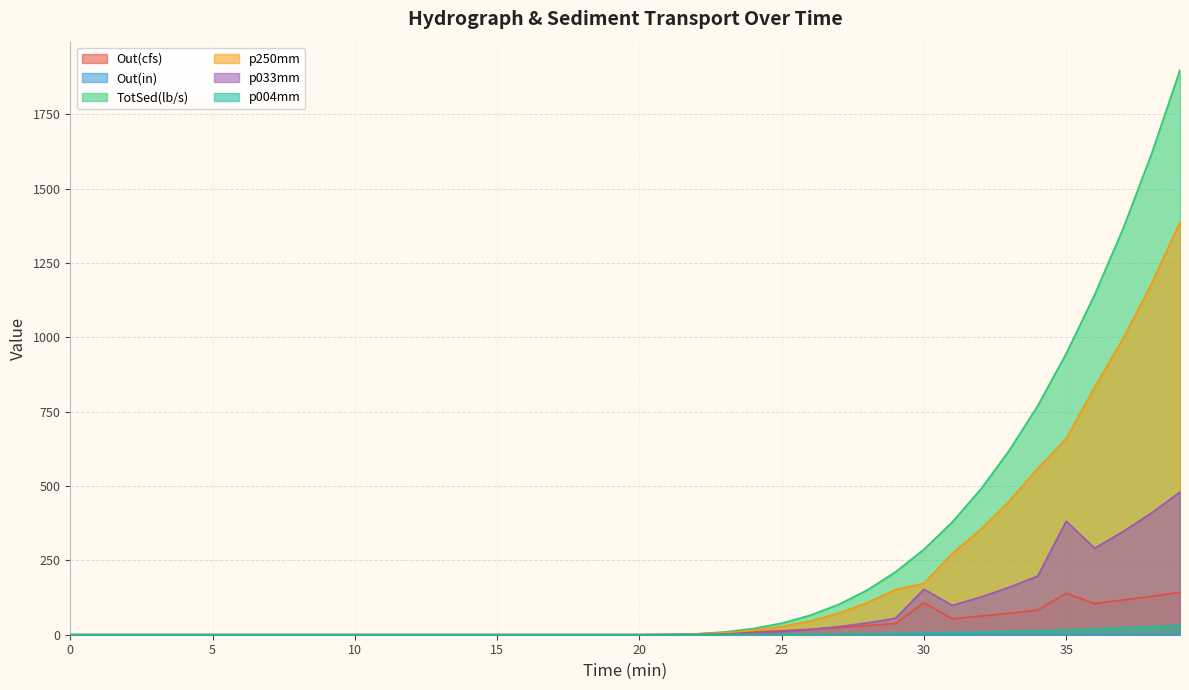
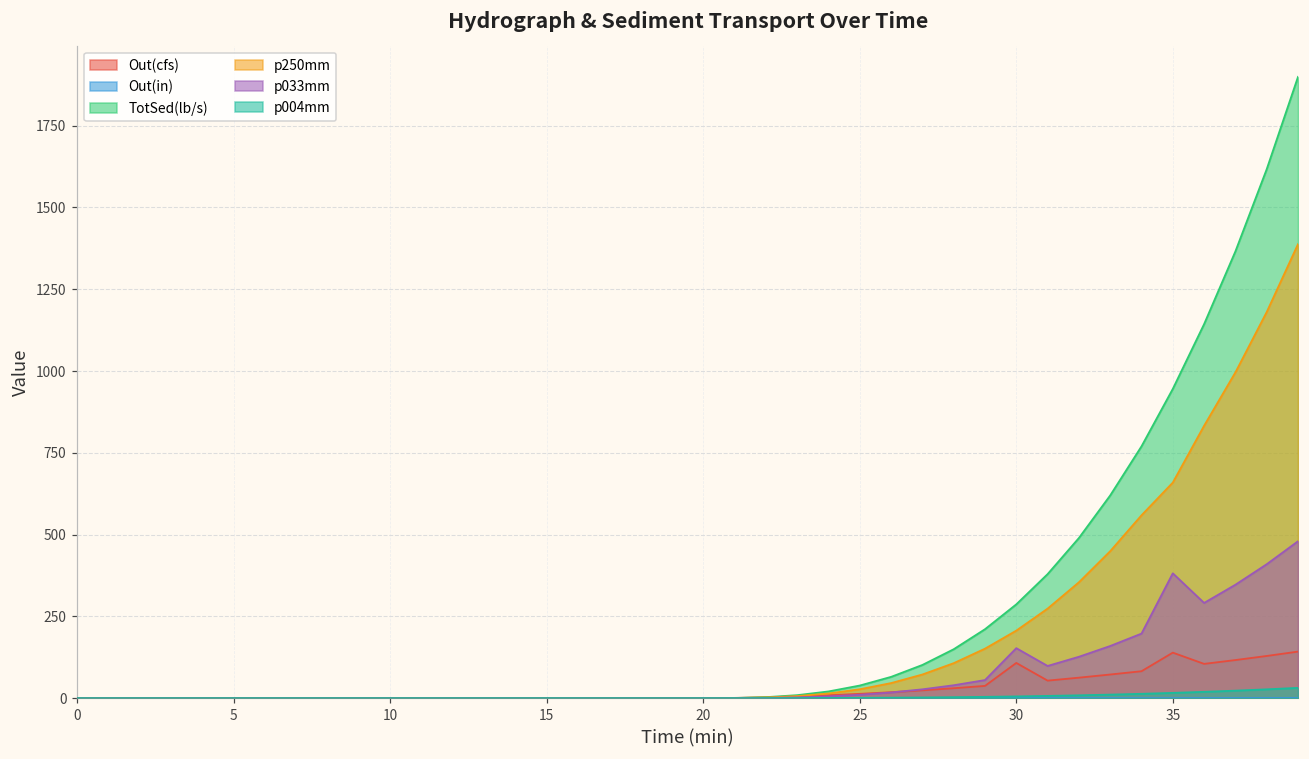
  {
    "Out(cfs)": {
      "30": 110,
      "35": 140
    },
    "Out(in)": {
      "35": 0
    },
    "p250mm": {
      "25": 30,
-     "30": 170,
+     "30": 210,
      "35": 660
    },
    "p033mm": {
      "30": 150,
      "35": 380
    }
  }
